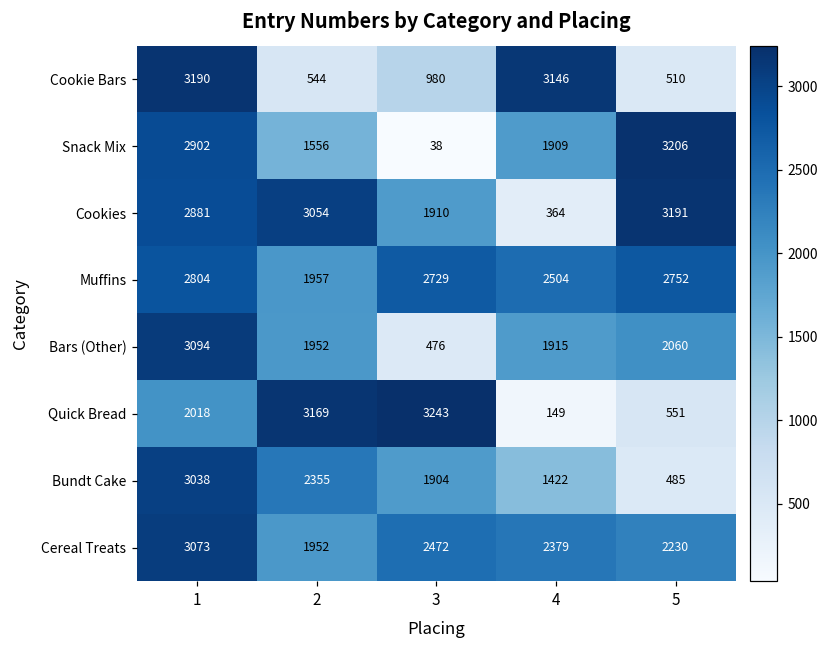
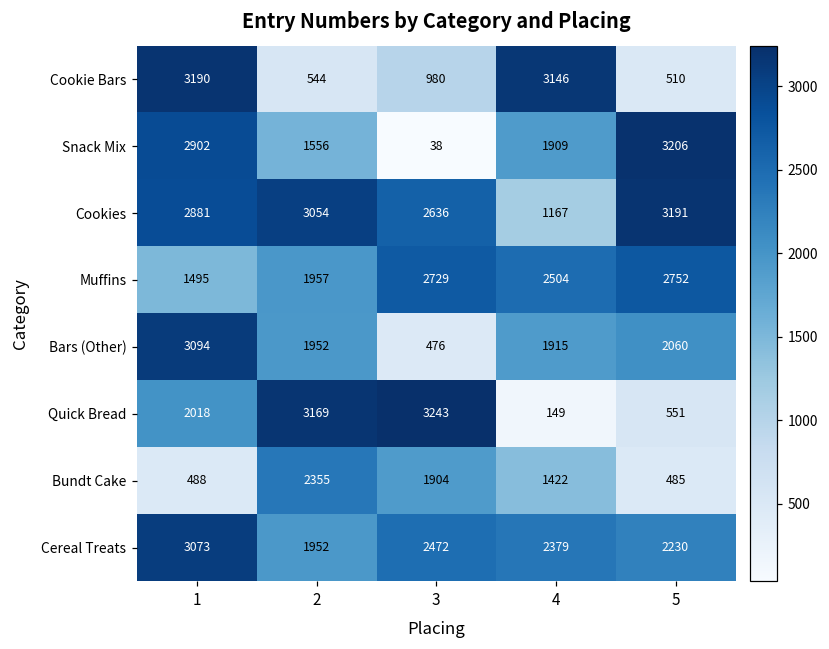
  {
    "Cookie Bars": {
      "1": 3190,
      "2": 544,
      "3": 980,
      "4": 3146,
      "5": 510
    },
    "Snack Mix": {
      "1": 2902,
      "2": 1556,
      "3": 38,
      "4": 1909,
      "5": 3206
    },
    "Cookies": {
      "1": 2881,
      "2": 3054,
-     "3": 1910,
-     "4": 364,
+     "3": 2636,
+     "4": 1167,
      "5": 3191
    },
    "Muffins": {
-     "1": 2804,
+     "1": 1495,
      "2": 1957,
      "3": 2729,
      "4": 2504,
      "5": 2752
    },
    "Bars (Other)": {
      "1": 3094,
      "2": 1952,
      "3": 476,
      "4": 1915,
      "5": 2060
    },
    "Quick Bread": {
      "1": 2018,
      "2": 3169,
      "3": 3243,
      "4": 149,
      "5": 551
    },
    "Bundt Cake": {
-     "1": 3038,
+     "1": 488,
      "2": 2355,
      "3": 1904,
      "4": 1422,
      "5": 485
    },
    "Cereal Treats": {
      "1": 3073,
      "2": 1952,
      "3": 2472,
      "4": 2379,
      "5": 2230
    }
  }
